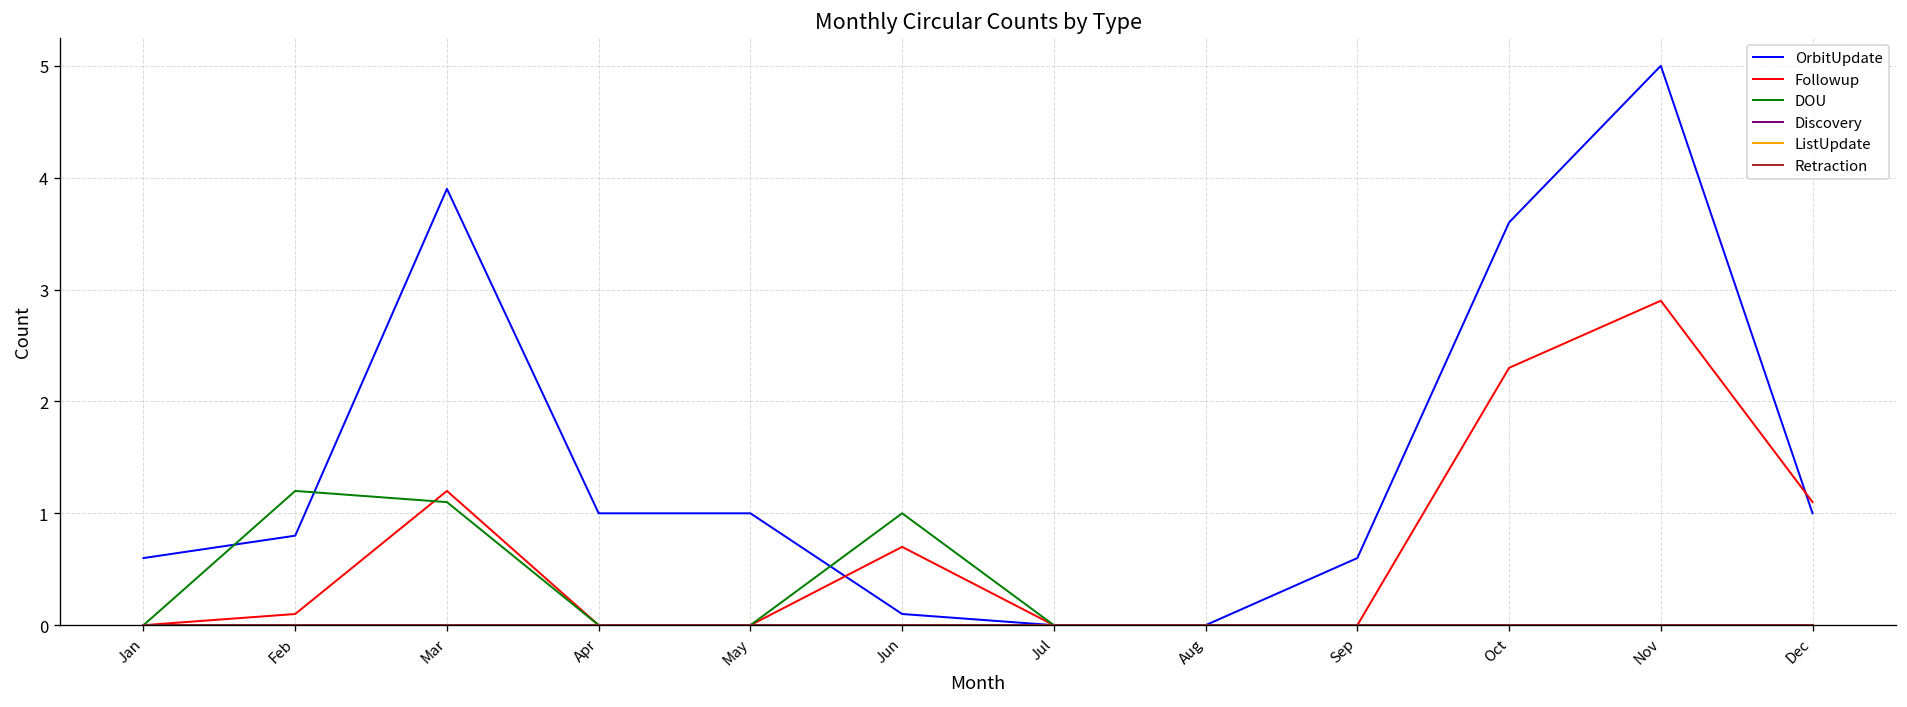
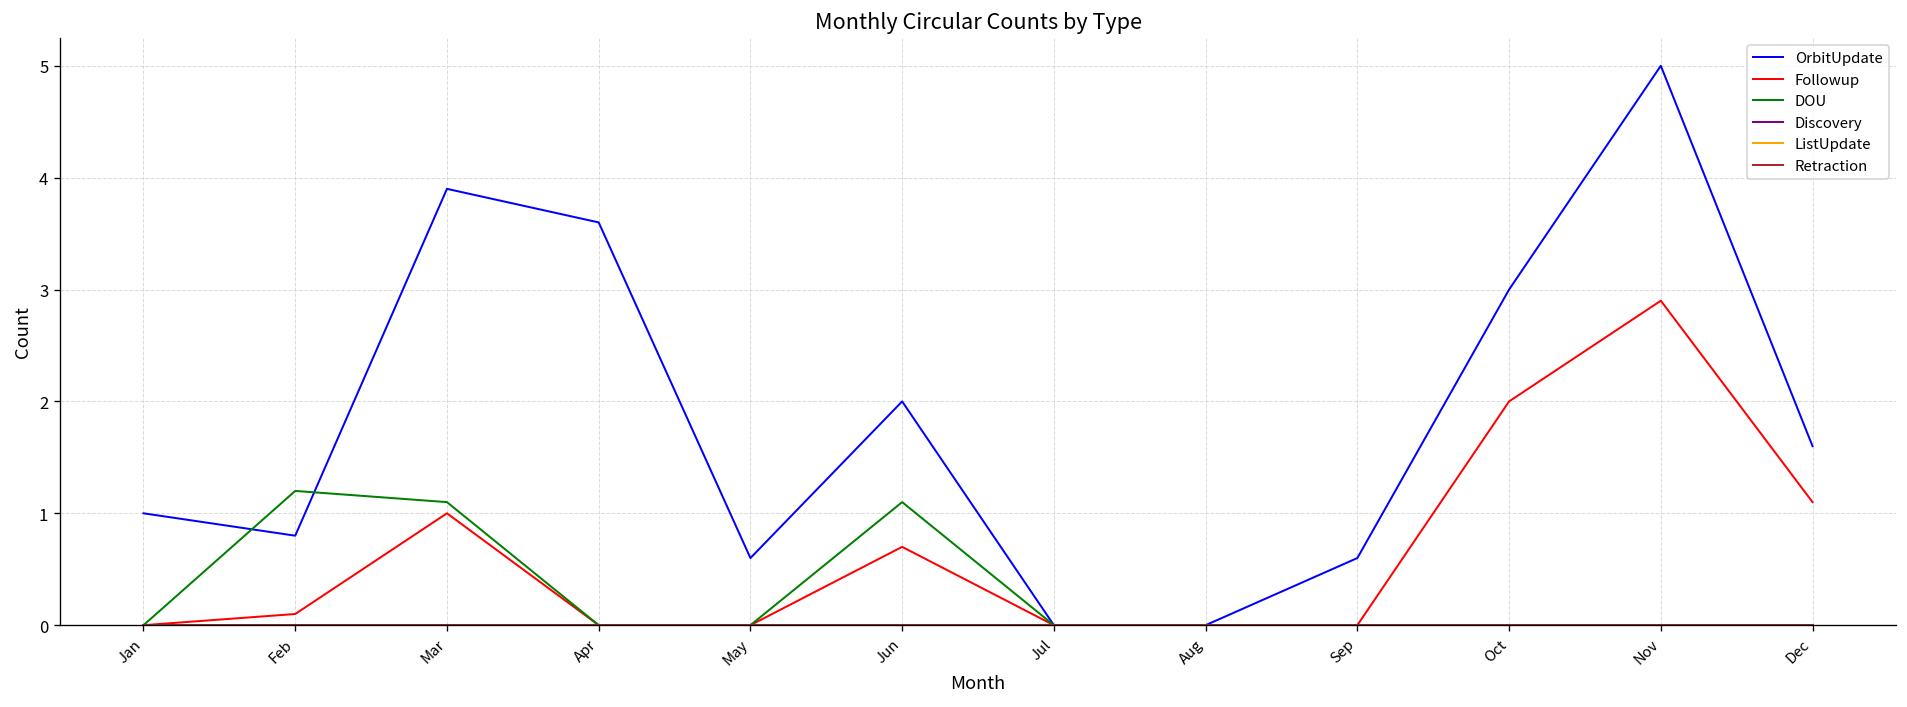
  {
    "OrbitUpdate": {
-     "Jan": 0.6,
+     "Jan": 1.0,
      "Feb": 0.8,
      "Mar": 3.9,
-     "Apr": 1.0,
-     "May": 1.0,
-     "Jun": 0.1,
+     "Apr": 3.6,
+     "May": 0.6,
+     "Jun": 2.0,
      "Sep": 0.6,
-     "Oct": 3.6,
+     "Oct": 3.0,
      "Nov": 5.0,
-     "Dec": 1.0
+     "Dec": 1.6
    },
    "Followup": {
      "Feb": 0.1,
-     "Mar": 1.2,
+     "Mar": 1.0,
      "Jun": 0.7,
-     "Oct": 2.3,
+     "Oct": 2.0,
      "Nov": 2.9,
      "Dec": 1.1
    },
    "DOU": {
      "Feb": 1.2,
      "Mar": 1.1,
-     "Jun": 1.0
+     "Jun": 1.1
    },
    "Retraction": {
      "Feb": 0.0,
      "Mar": 0.0,
      "Jun": 0.0
    }
  }
